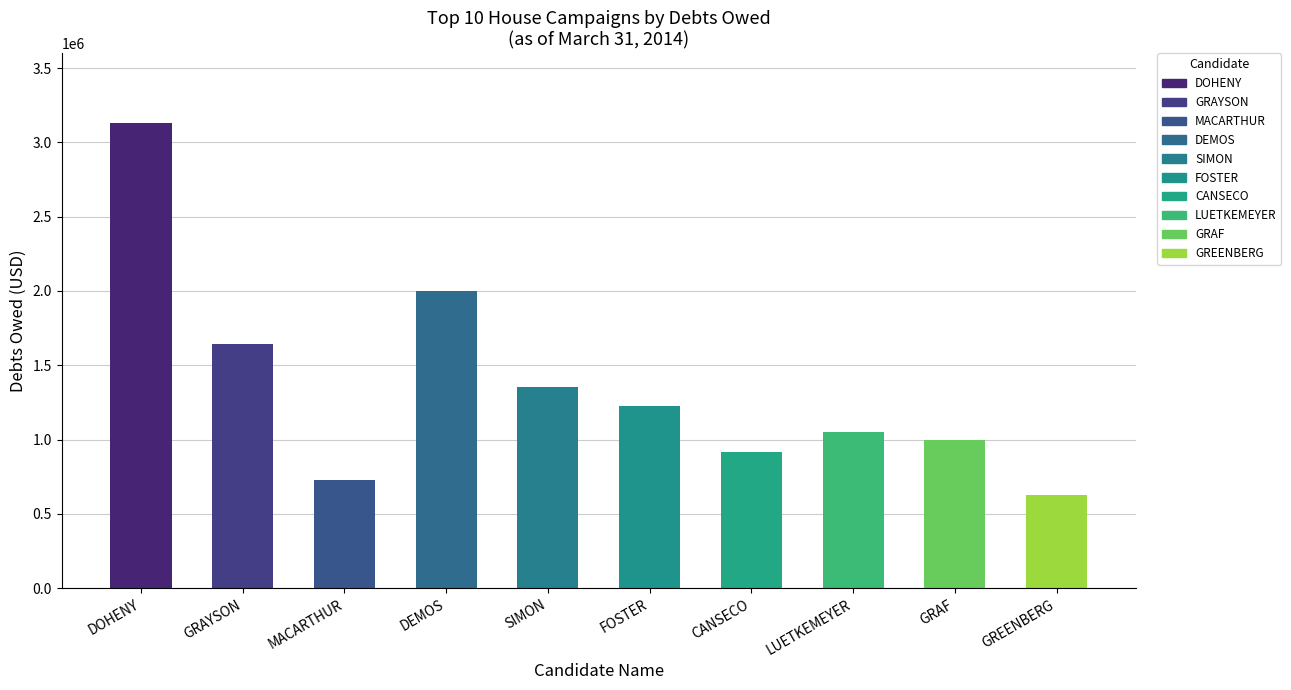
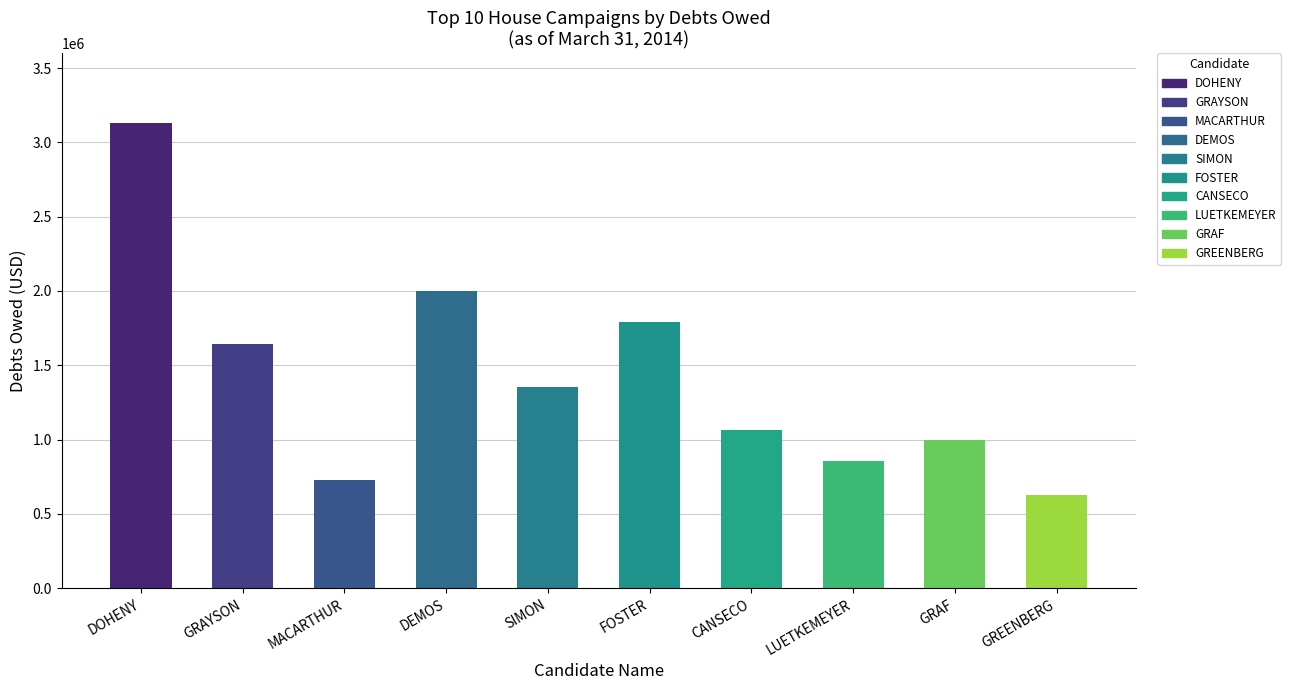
  {
    "DOHENY": 3130000,
    "GRAYSON": 1640000,
    "MACARTHUR": 730000,
    "DEMOS": 2000000,
    "SIMON": 1350000,
-   "FOSTER": 1220000,
-   "CANSECO": 910000,
-   "LUETKEMEYER": 1050000,
+   "FOSTER": 1790000,
+   "CANSECO": 1070000,
+   "LUETKEMEYER": 860000,
    "GRAF": 1000000,
    "GREENBERG": 630000
  }
